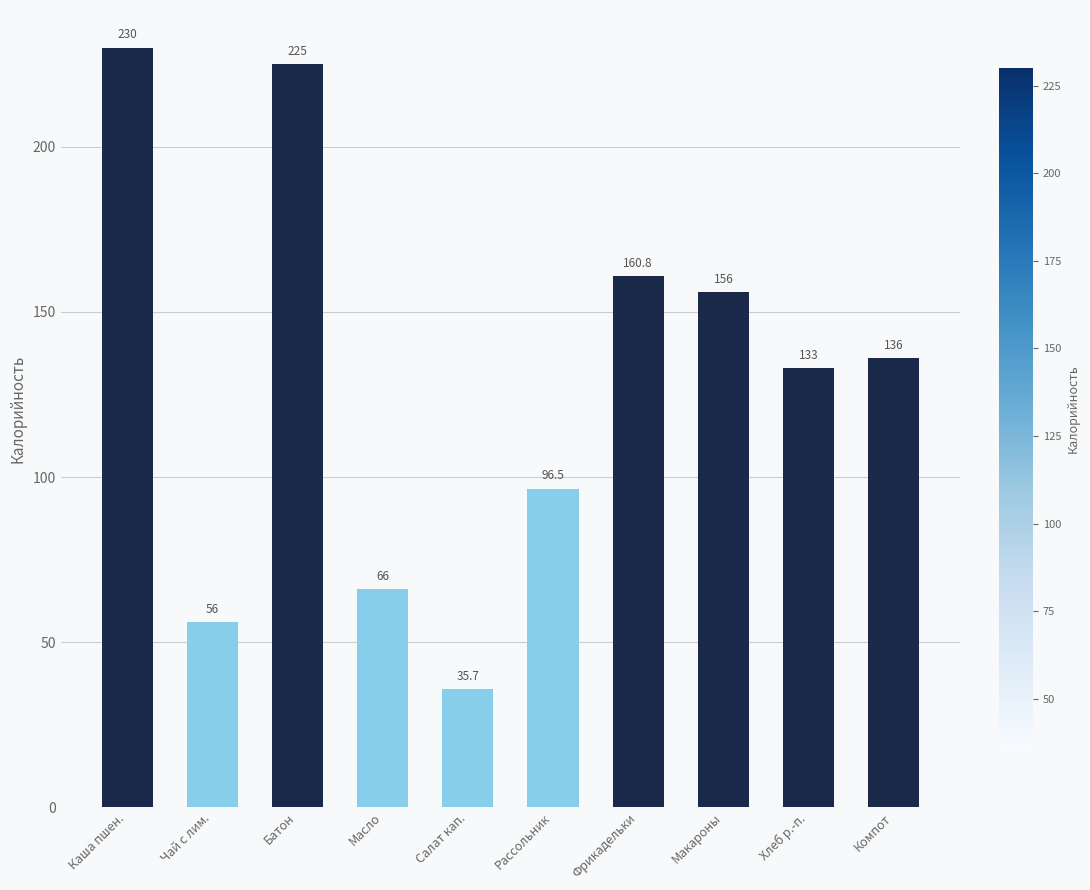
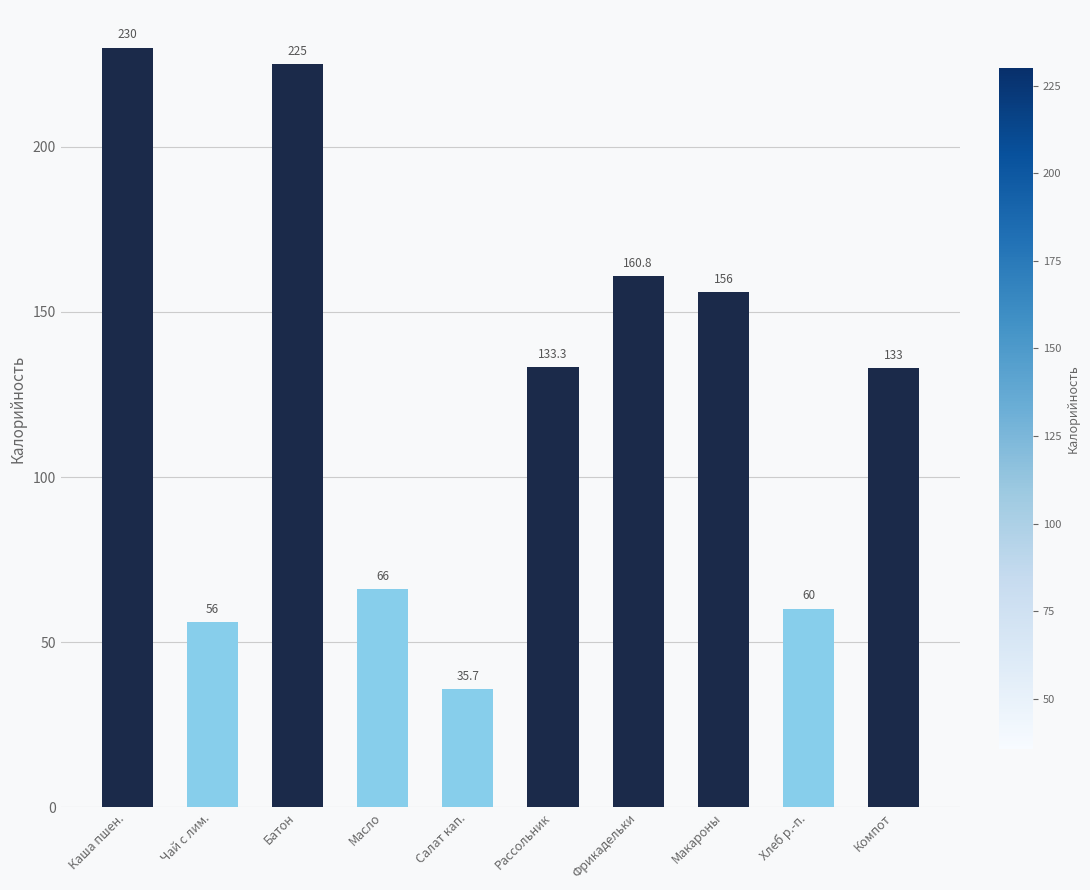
  {
    "Каша пшен.": 230,
    "Чай с лим.": 56,
    "Батон": 225,
    "Масло": 66,
    "Салат кап.": 35.7,
-   "Рассольник": 96.5,
+   "Рассольник": 133.3,
    "Фрикадельки": 160.8,
    "Макароны": 156,
-   "Хлеб р.-п.": 133,
-   "Компот": 136
+   "Хлеб р.-п.": 60,
+   "Компот": 133
  }
